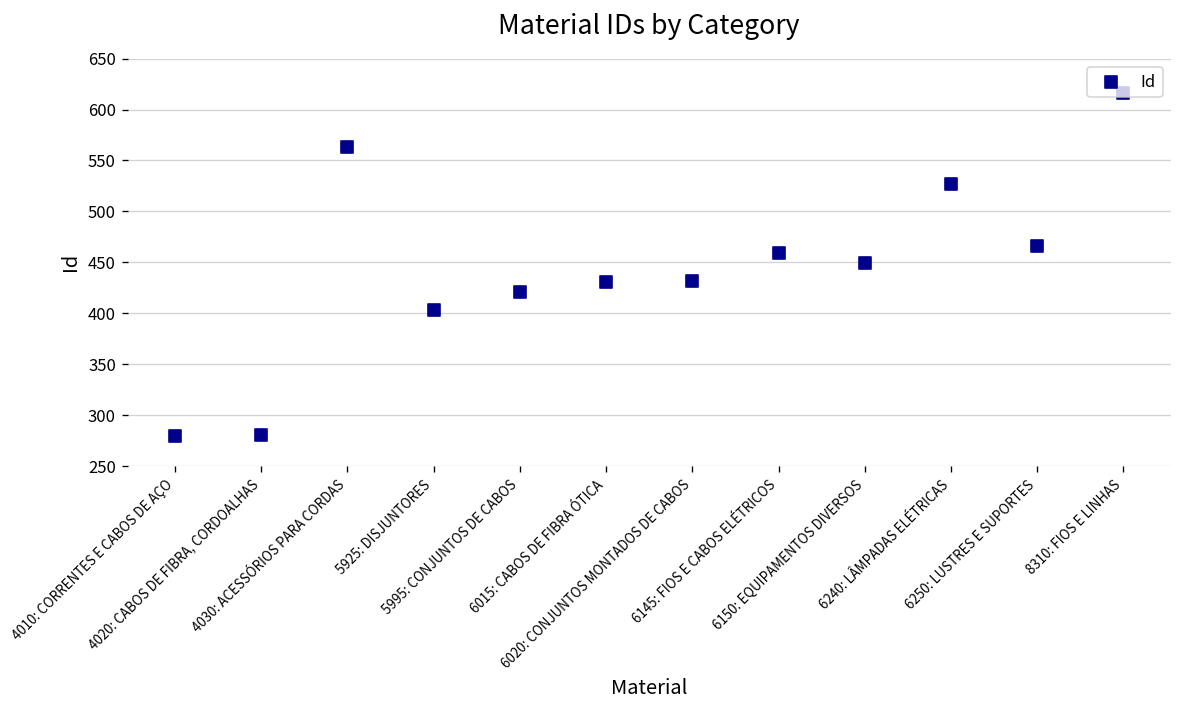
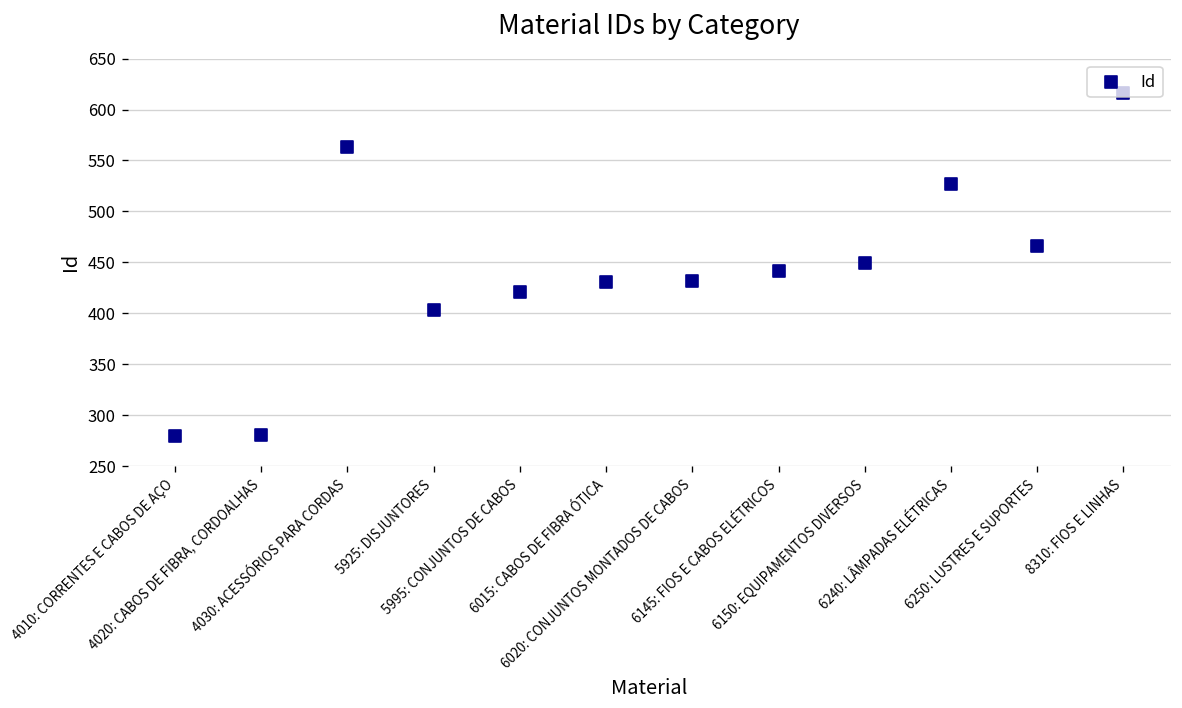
  {
-   "6145: FIOS E CABOS ELÉTRICOS": 460
+   "6145: FIOS E CABOS ELÉTRICOS": 440
  }
